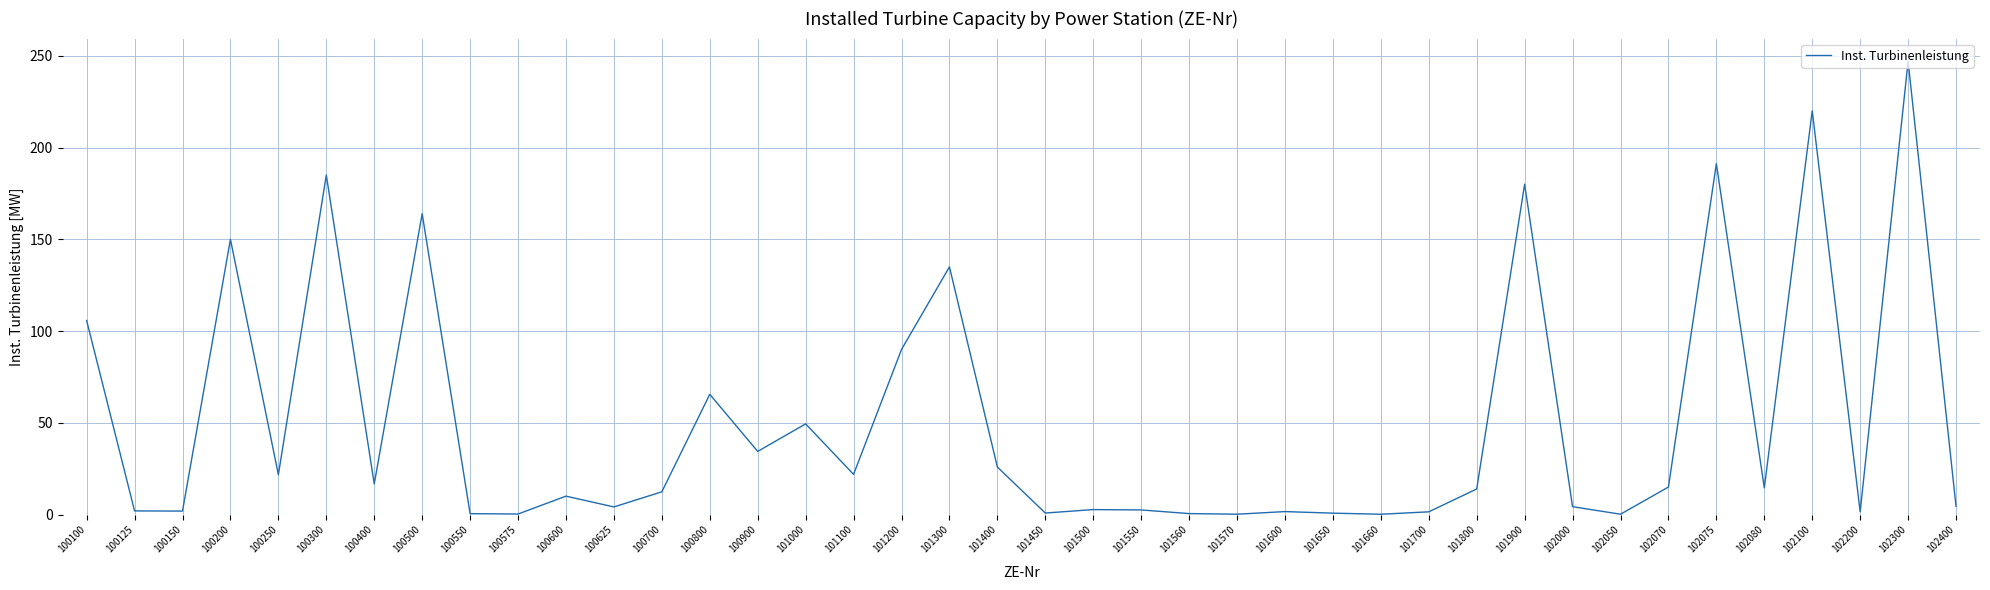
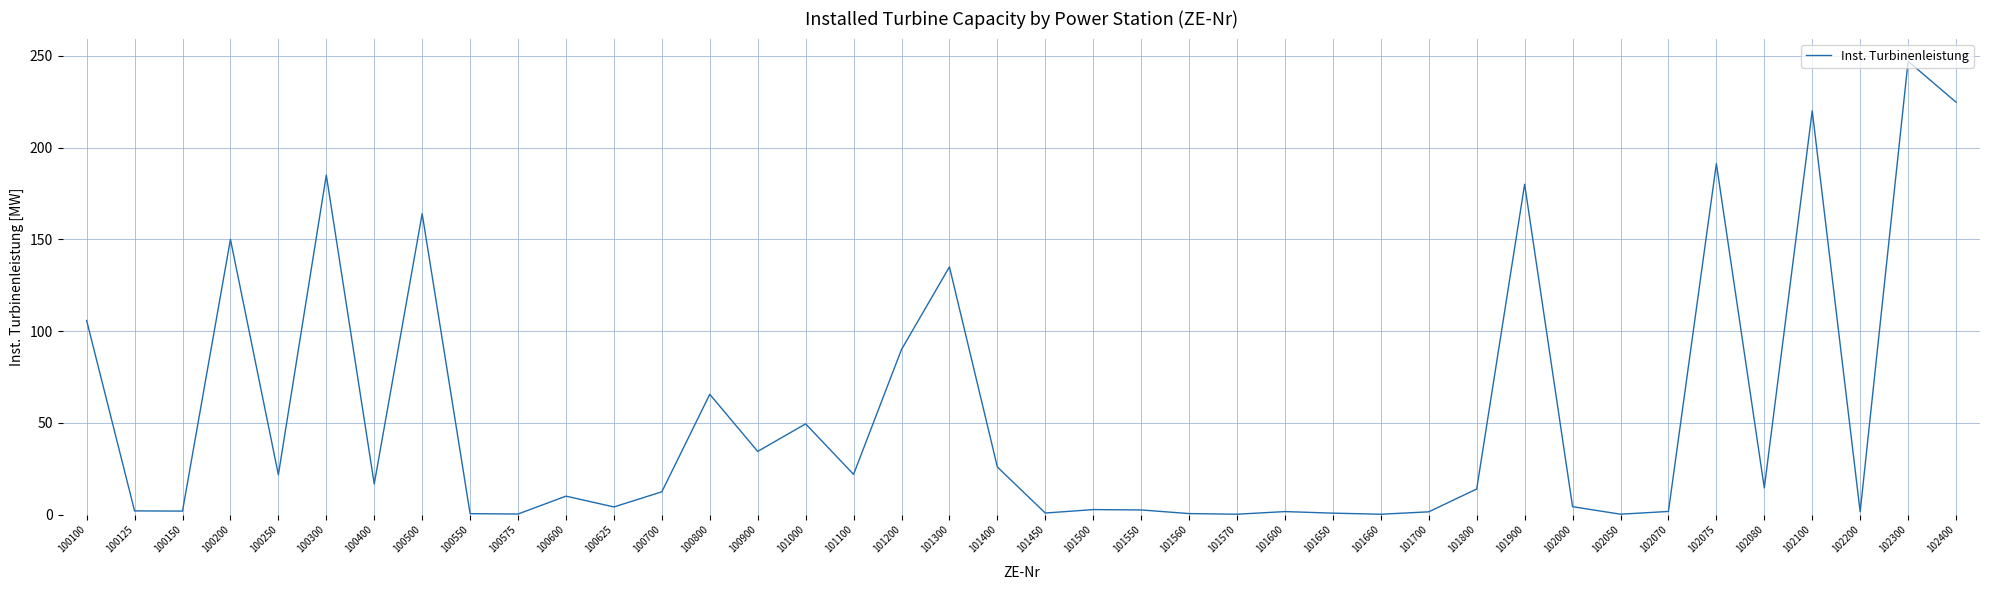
  {
    "100100": 106,
    "100125": 2,
    "100150": 2,
    "100200": 150,
    "100250": 22,
    "100300": 185,
    "100400": 17,
    "100500": 164,
    "100550": 1,
    "100575": 0,
    "100600": 10,
    "100625": 4,
    "100700": 13,
    "100800": 66,
    "100900": 35,
    "101000": 50,
    "101100": 22,
    "101200": 90,
    "101300": 135,
    "101400": 26,
    "101450": 1,
    "101500": 3,
    "101550": 3,
    "101560": 1,
    "101570": 0,
    "101600": 2,
    "101650": 1,
    "101660": 0,
    "101700": 2,
    "101800": 14,
    "101900": 180,
    "102000": 4,
    "102050": 0,
-   "102070": 15,
+   "102070": 2,
    "102075": 191,
    "102080": 15,
    "102100": 220,
    "102200": 2,
-   "102400": 5
+   "102400": 225
  }
